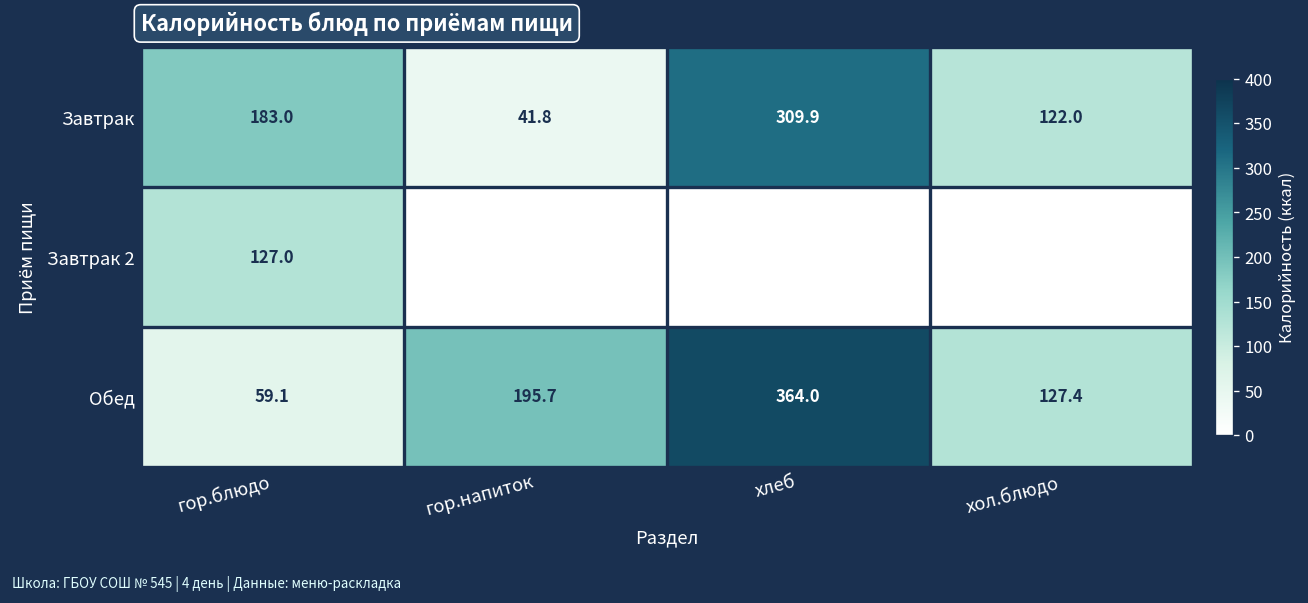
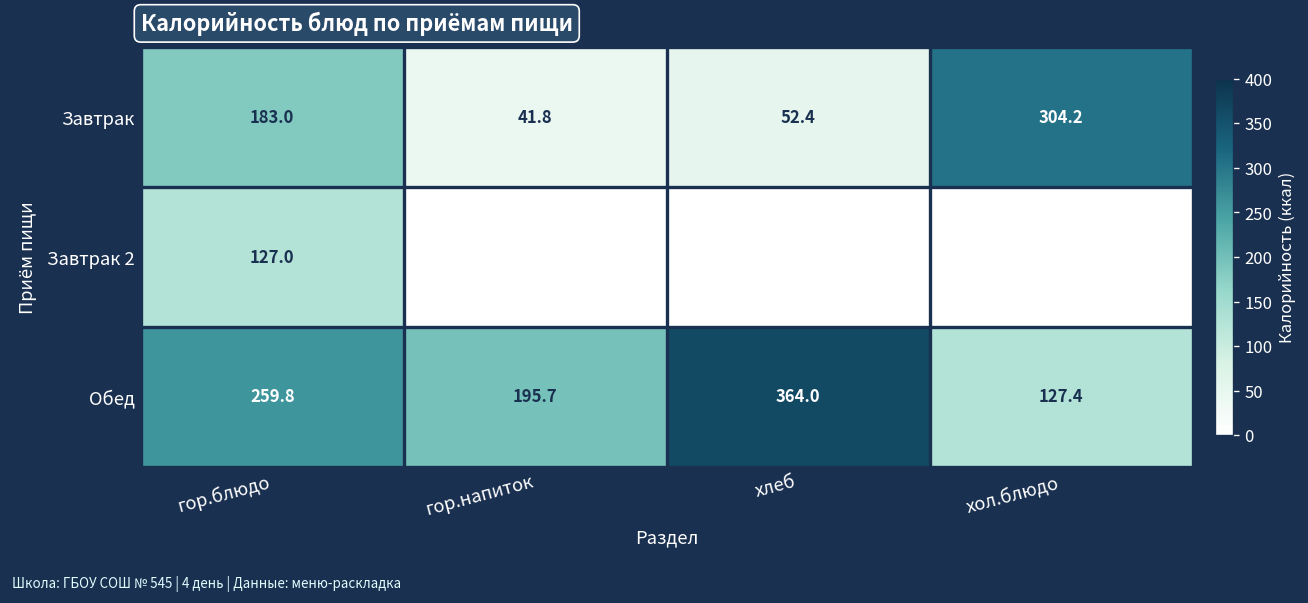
  {
    "Завтрак": {
      "гор.блюдо": 183.0,
      "гор.напиток": 41.8,
-     "хлеб": 309.9,
-     "хол.блюдо": 122.0
+     "хлеб": 52.4,
+     "хол.блюдо": 304.2
    },
    "Завтрак 2": {
      "гор.блюдо": 127.0
    },
    "Обед": {
-     "гор.блюдо": 59.1,
+     "гор.блюдо": 259.8,
      "гор.напиток": 195.7,
      "хлеб": 364.0,
      "хол.блюдо": 127.4
    }
  }
